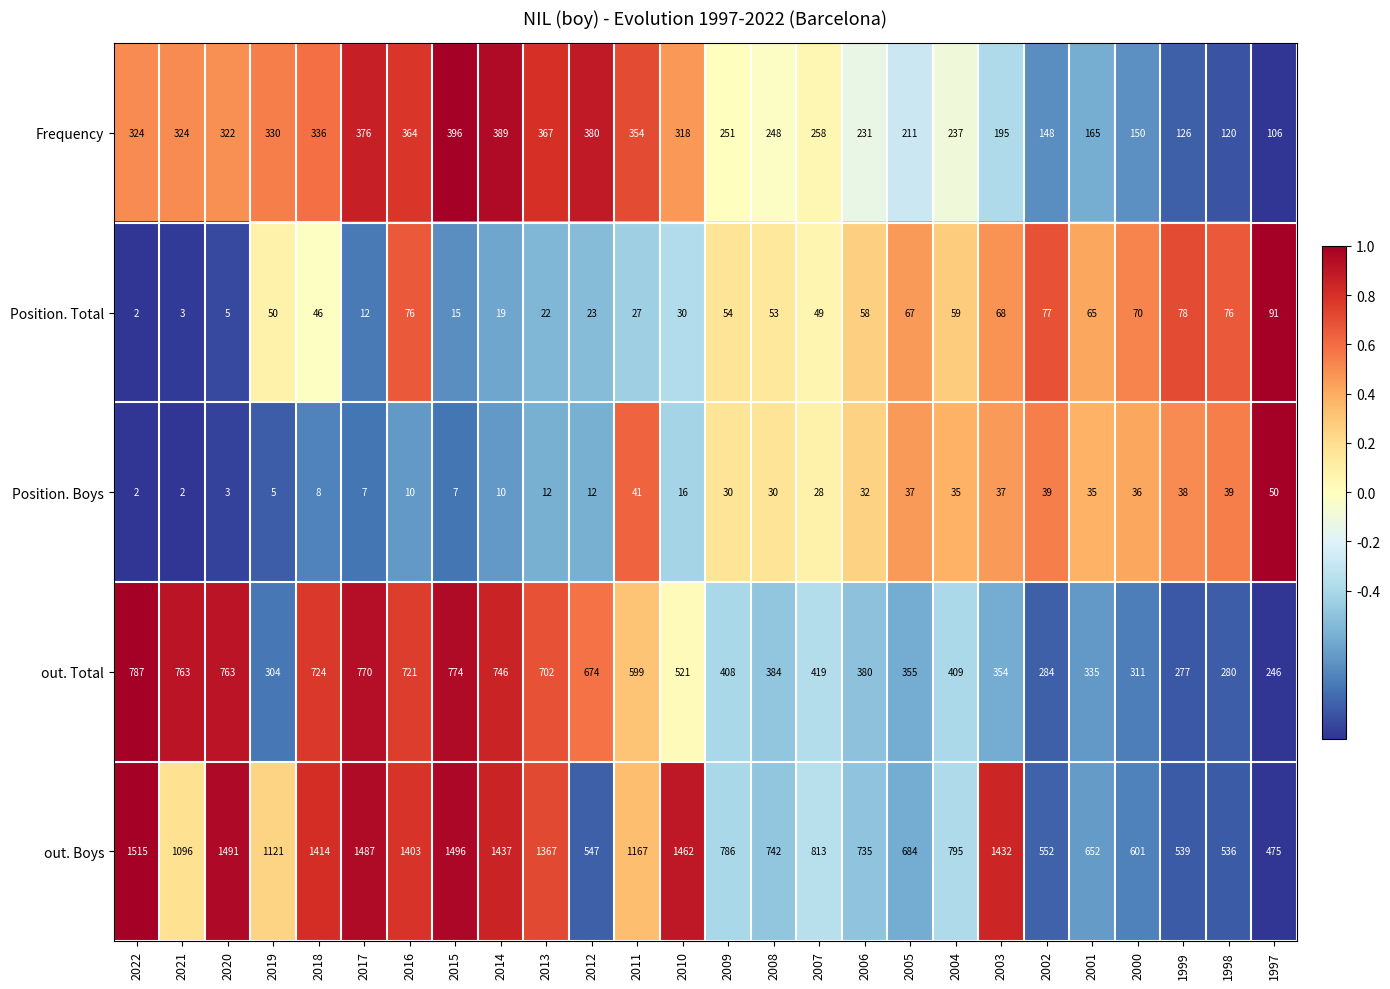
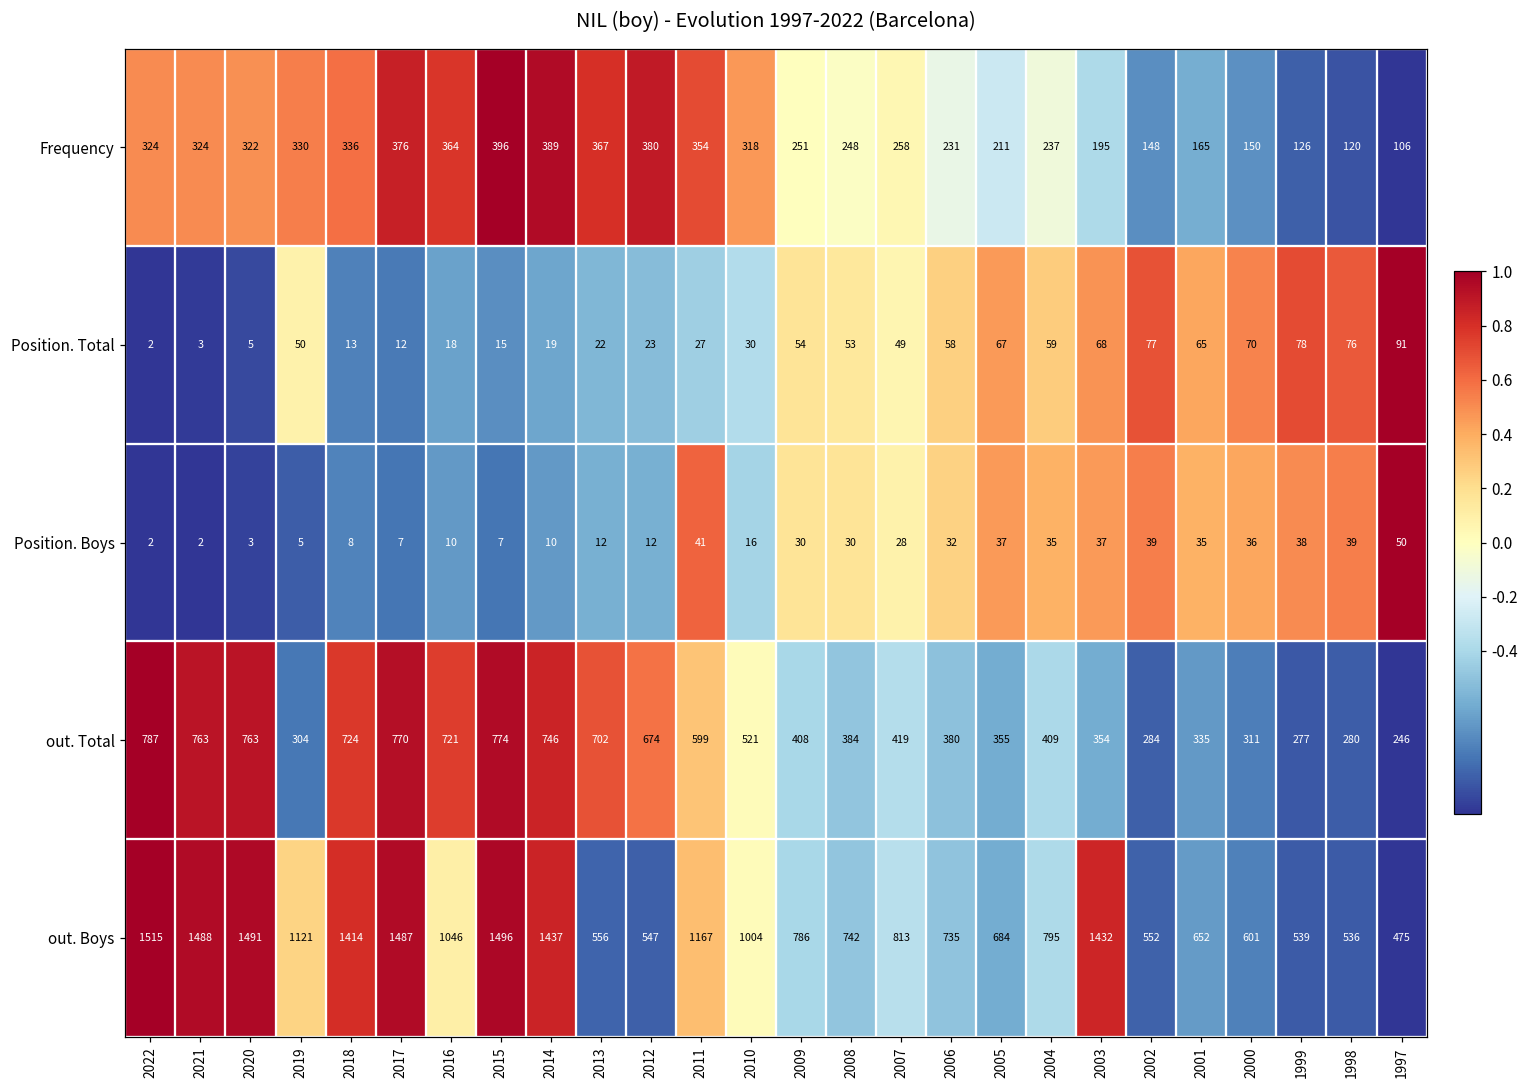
  {
    "Frequency": {
      "2022": 324,
      "2021": 324,
      "2020": 322,
      "2019": 330,
      "2018": 336,
      "2017": 376,
      "2016": 364,
      "2015": 396,
      "2014": 389,
      "2013": 367,
      "2012": 380,
      "2011": 354,
      "2010": 318,
      "2009": 251,
      "2008": 248,
      "2007": 258,
      "2006": 231,
      "2005": 211,
      "2004": 237,
      "2003": 195,
      "2002": 148,
      "2001": 165,
      "2000": 150,
      "1999": 126,
      "1998": 120,
      "1997": 106
    },
    "Position. Total": {
      "2022": 2,
      "2021": 3,
      "2020": 5,
      "2019": 50,
-     "2018": 46,
+     "2018": 13,
      "2017": 12,
-     "2016": 76,
+     "2016": 18,
      "2015": 15,
      "2014": 19,
      "2013": 22,
      "2012": 23,
      "2011": 27,
      "2010": 30,
      "2009": 54,
      "2008": 53,
      "2007": 49,
      "2006": 58,
      "2005": 67,
      "2004": 59,
      "2003": 68,
      "2002": 77,
      "2001": 65,
      "2000": 70,
      "1999": 78,
      "1998": 76,
      "1997": 91
    },
    "Position. Boys": {
      "2022": 2,
      "2021": 2,
      "2020": 3,
      "2019": 5,
      "2018": 8,
      "2017": 7,
      "2016": 10,
      "2015": 7,
      "2014": 10,
      "2013": 12,
      "2012": 12,
      "2011": 41,
      "2010": 16,
      "2009": 30,
      "2008": 30,
      "2007": 28,
      "2006": 32,
      "2005": 37,
      "2004": 35,
      "2003": 37,
      "2002": 39,
      "2001": 35,
      "2000": 36,
      "1999": 38,
      "1998": 39,
      "1997": 50
    },
    "out. Total": {
      "2022": 787,
      "2021": 763,
      "2020": 763,
      "2019": 304,
      "2018": 724,
      "2017": 770,
      "2016": 721,
      "2015": 774,
      "2014": 746,
      "2013": 702,
      "2012": 674,
      "2011": 599,
      "2010": 521,
      "2009": 408,
      "2008": 384,
      "2007": 419,
      "2006": 380,
      "2005": 355,
      "2004": 409,
      "2003": 354,
      "2002": 284,
      "2001": 335,
      "2000": 311,
      "1999": 277,
      "1998": 280,
      "1997": 246
    },
    "out. Boys": {
      "2022": 1515,
-     "2021": 1096,
+     "2021": 1488,
      "2020": 1491,
      "2019": 1121,
      "2018": 1414,
      "2017": 1487,
-     "2016": 1403,
+     "2016": 1046,
      "2015": 1496,
      "2014": 1437,
-     "2013": 1367,
+     "2013": 556,
      "2012": 547,
      "2011": 1167,
-     "2010": 1462,
+     "2010": 1004,
      "2009": 786,
      "2008": 742,
      "2007": 813,
      "2006": 735,
      "2005": 684,
      "2004": 795,
      "2003": 1432,
      "2002": 552,
      "2001": 652,
      "2000": 601,
      "1999": 539,
      "1998": 536,
      "1997": 475
    }
  }
